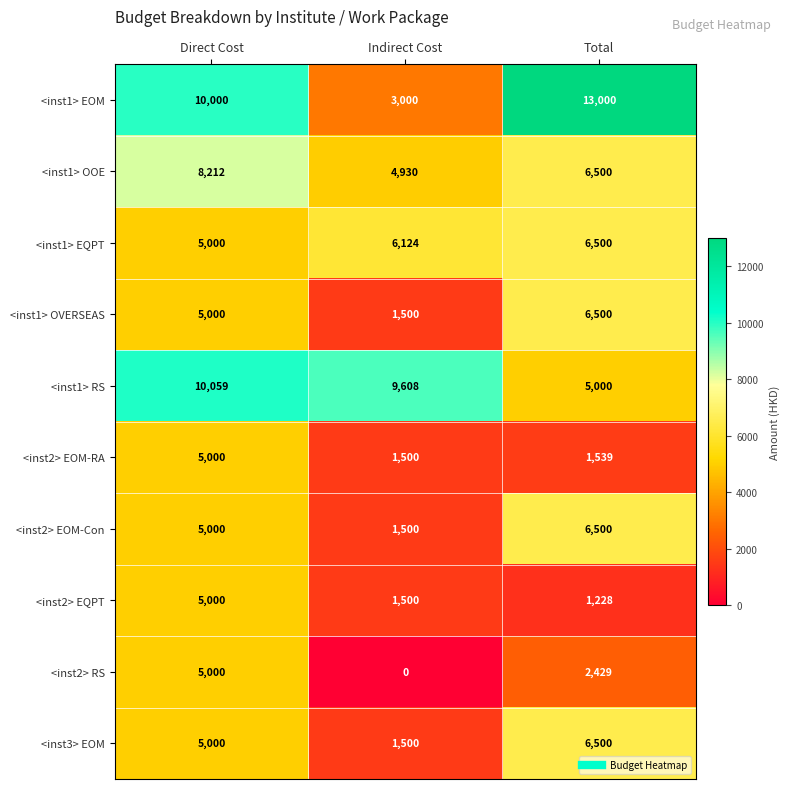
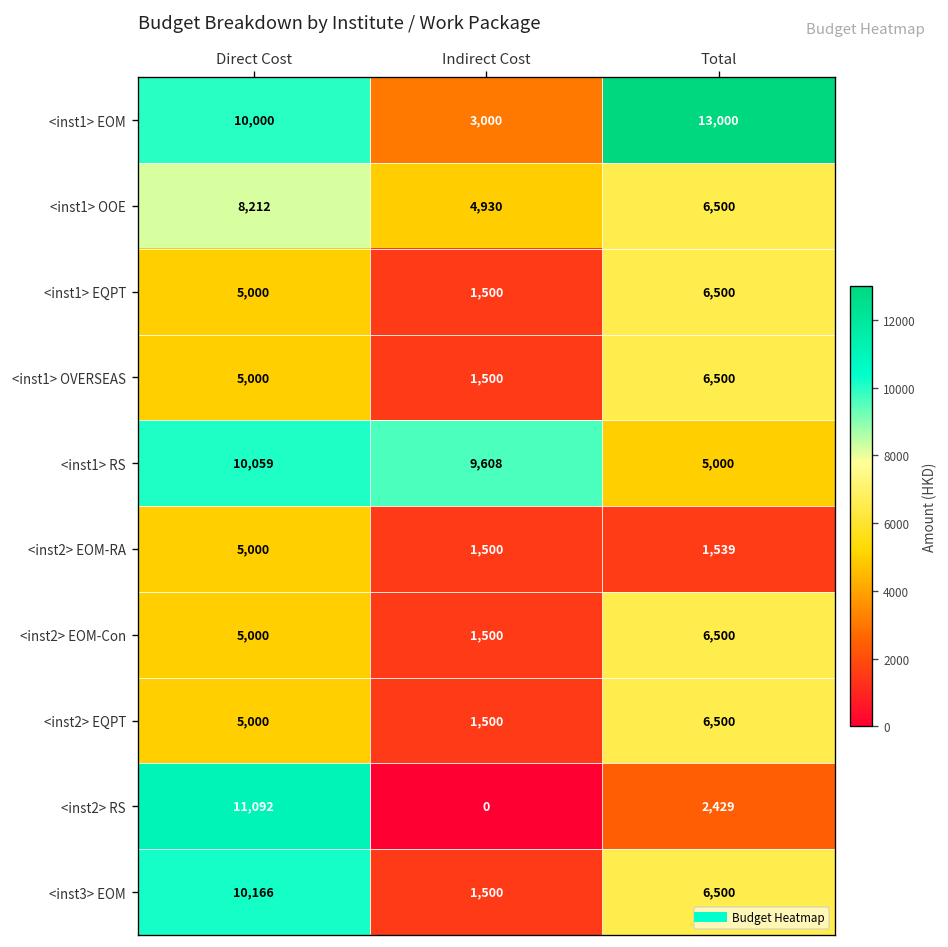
  {
    "<inst1> EOM": {
      "Direct Cost": "10,000",
      "Indirect Cost": "3,000",
      "Total": "13,000"
    },
    "<inst1> OOE": {
      "Direct Cost": "8,212",
      "Indirect Cost": "4,930",
      "Total": "6,500"
    },
    "<inst1> EQPT": {
      "Direct Cost": "5,000",
-     "Indirect Cost": "6,124",
+     "Indirect Cost": "1,500",
      "Total": "6,500"
    },
    "<inst1> OVERSEAS": {
      "Direct Cost": "5,000",
      "Indirect Cost": "1,500",
      "Total": "6,500"
    },
    "<inst1> RS": {
      "Direct Cost": "10,059",
      "Indirect Cost": "9,608",
      "Total": "5,000"
    },
    "<inst2> EOM-RA": {
      "Direct Cost": "5,000",
      "Indirect Cost": "1,500",
      "Total": "1,539"
    },
    "<inst2> EOM-Con": {
      "Direct Cost": "5,000",
      "Indirect Cost": "1,500",
      "Total": "6,500"
    },
    "<inst2> EQPT": {
      "Direct Cost": "5,000",
      "Indirect Cost": "1,500",
-     "Total": "1,228"
+     "Total": "6,500"
    },
    "<inst2> RS": {
-     "Direct Cost": "5,000",
+     "Direct Cost": "11,092",
      "Indirect Cost": "0",
      "Total": "2,429"
    },
    "<inst3> EOM": {
-     "Direct Cost": "5,000",
+     "Direct Cost": "10,166",
      "Indirect Cost": "1,500",
      "Total": "6,500"
    }
  }
